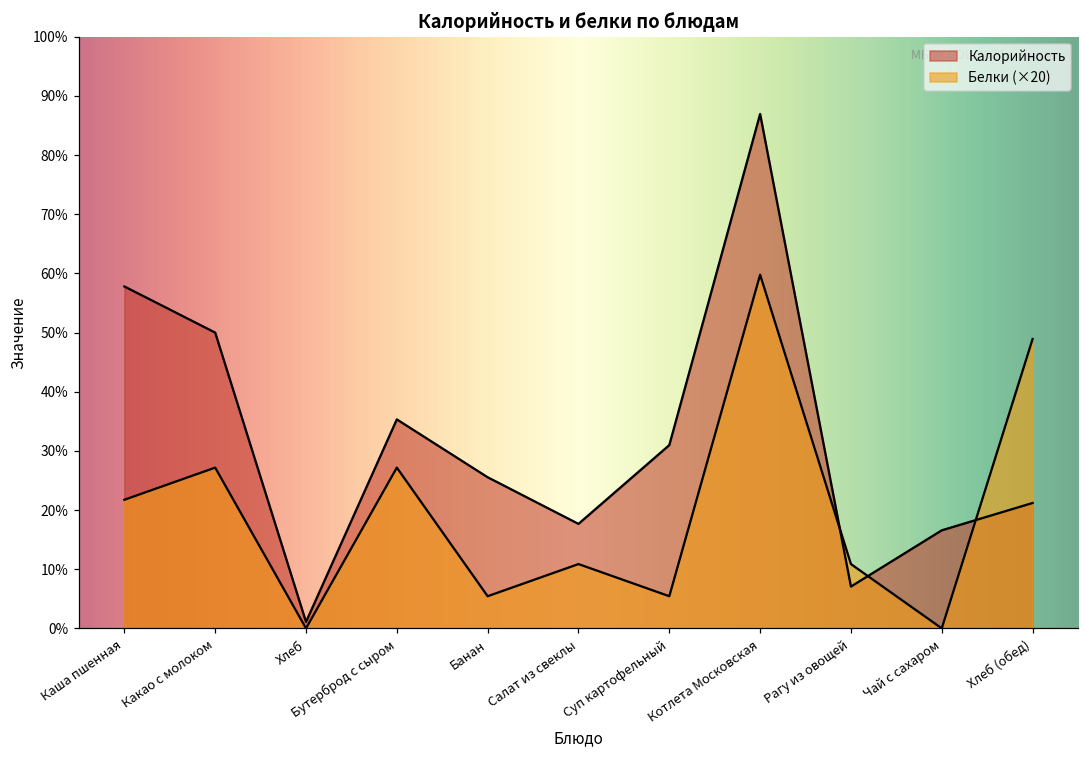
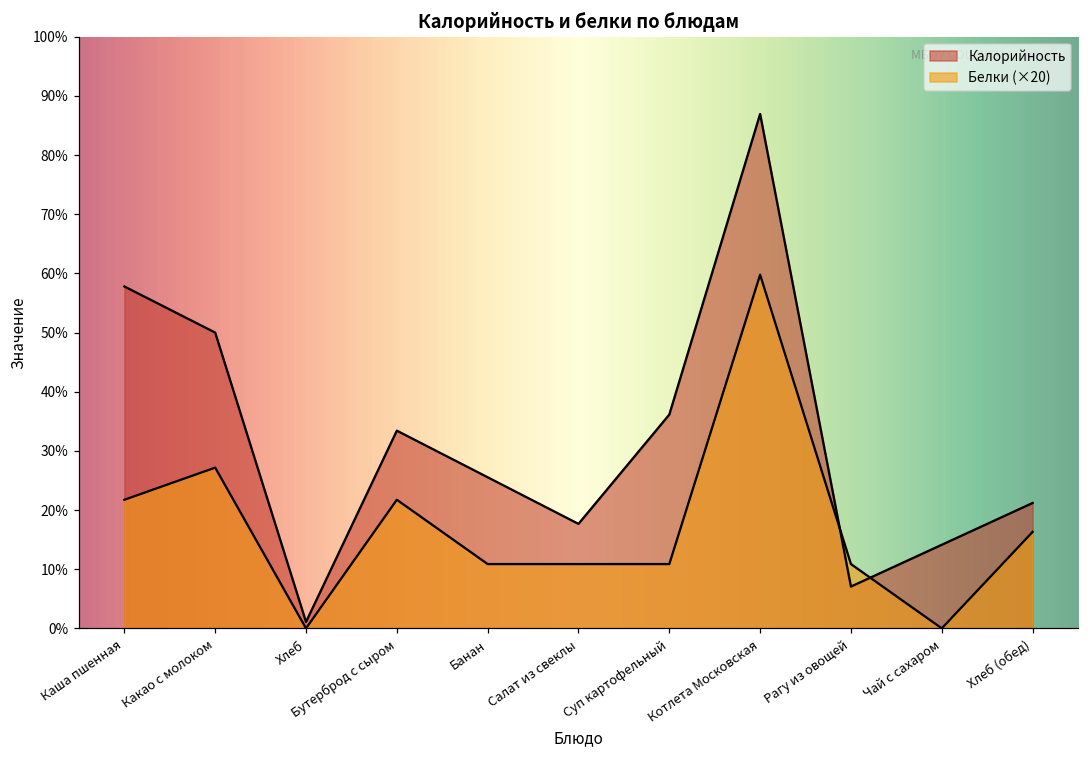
  {
    "Калорийность": {
      "Каша пшенная": "58%",
      "Какао с молоком": "50%",
      "Хлеб": "1%",
-     "Бутерброд с сыром": "35%",
+     "Бутерброд с сыром": "33%",
      "Банан": "26%",
      "Салат из свеклы": "18%",
-     "Суп картофельный": "31%",
+     "Суп картофельный": "36%",
      "Котлета Московская": "87%",
      "Рагу из овощей": "7%",
-     "Чай с сахаром": "17%",
+     "Чай с сахаром": "14%",
      "Хлеб (обед)": "21%"
    },
    "Белки (×20)": {
      "Каша пшенная": "22%",
      "Какао с молоком": "27%",
      "Хлеб": "0%",
-     "Бутерброд с сыром": "27%",
-     "Банан": "5%",
+     "Бутерброд с сыром": "22%",
+     "Банан": "11%",
      "Салат из свеклы": "11%",
-     "Суп картофельный": "5%",
+     "Суп картофельный": "11%",
      "Котлета Московская": "60%",
      "Рагу из овощей": "11%",
      "Чай с сахаром": "0%",
-     "Хлеб (обед)": "49%"
+     "Хлеб (обед)": "16%"
    }
  }
